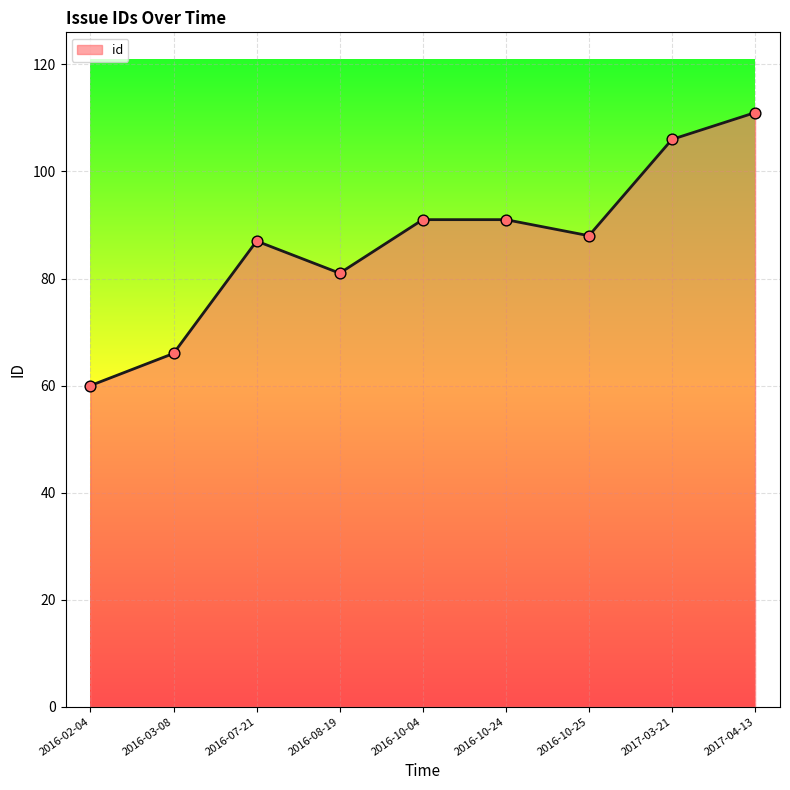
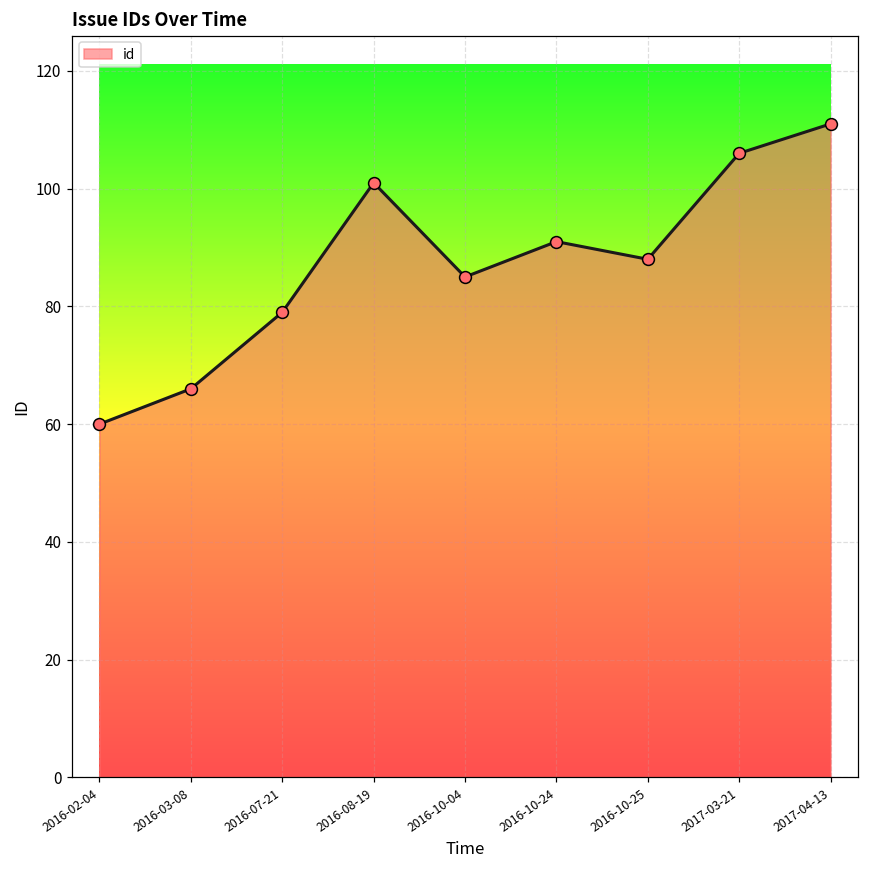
  {
    "2016-02-04": 60,
    "2016-03-08": 66,
-   "2016-07-21": 87,
-   "2016-08-19": 81,
-   "2016-10-04": 91,
+   "2016-07-21": 79,
+   "2016-08-19": 101,
+   "2016-10-04": 85,
    "2016-10-24": 91,
    "2016-10-25": 88,
    "2017-03-21": 106,
    "2017-04-13": 111
  }
